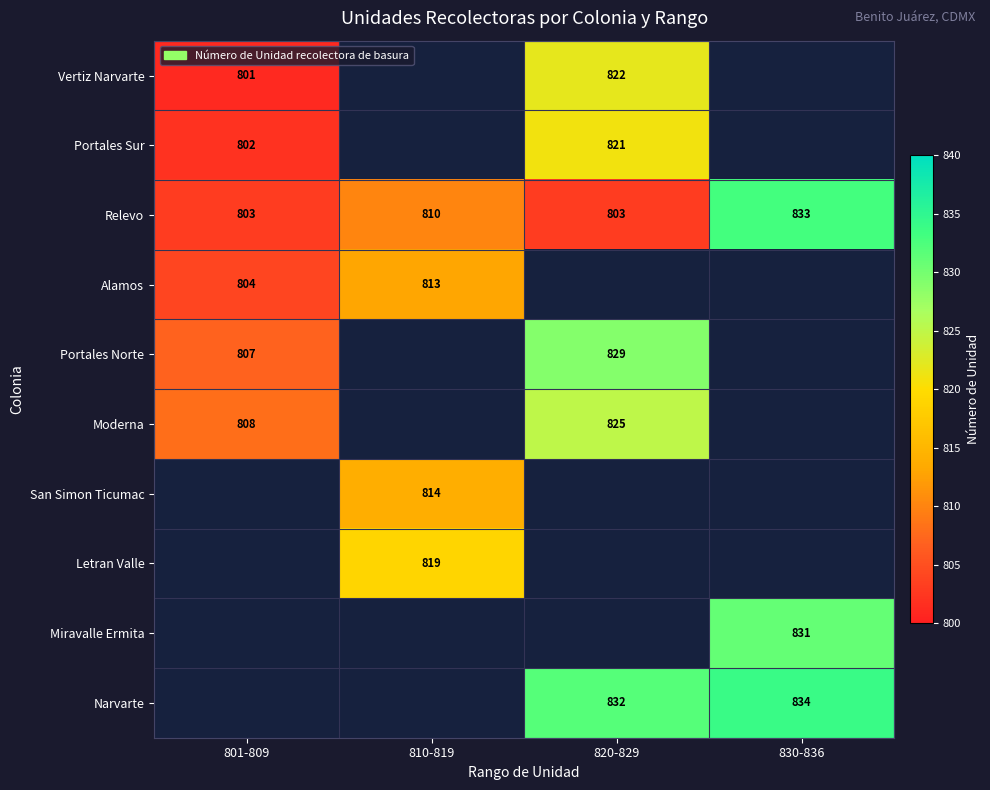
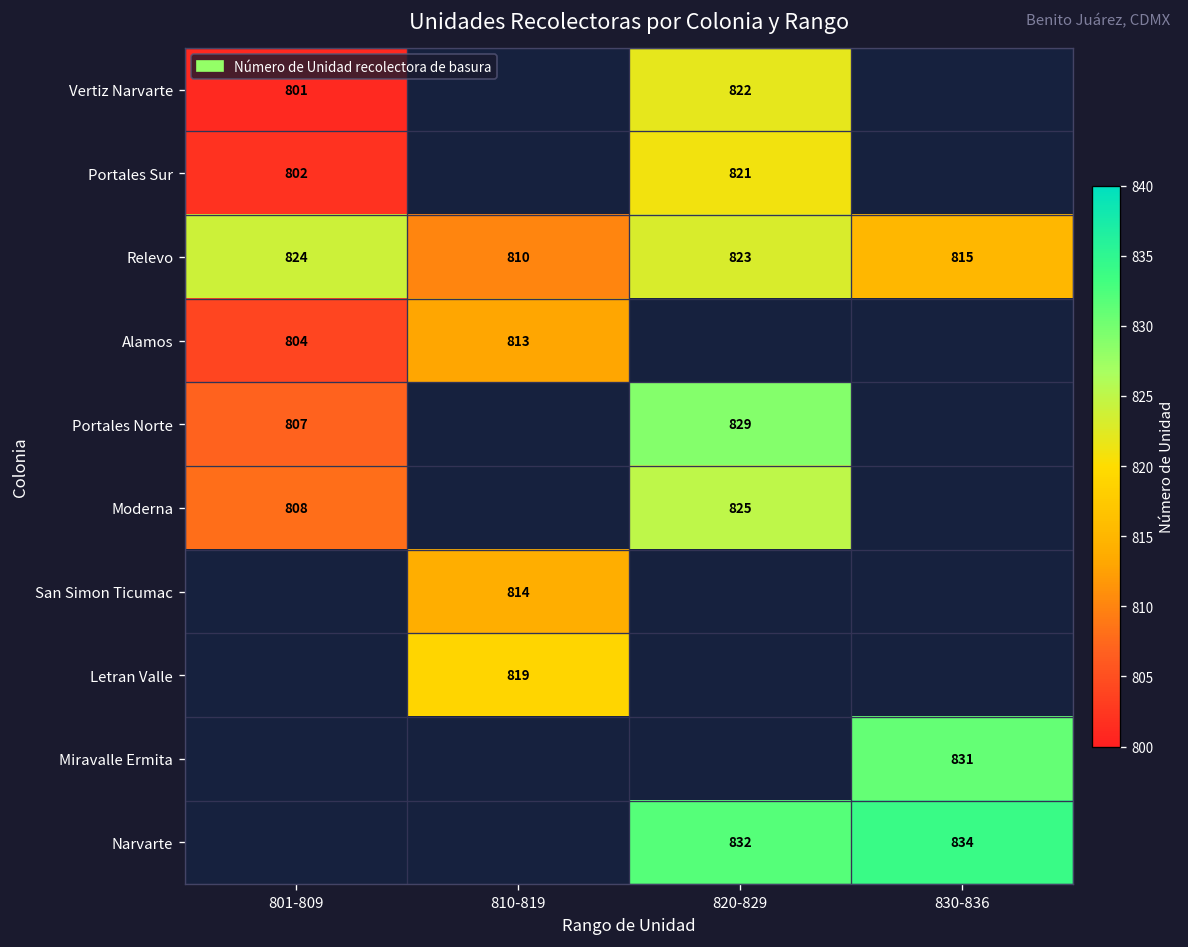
  {
    "Vertiz Narvarte": {
      "801-809": 801,
      "820-829": 822
    },
    "Portales Sur": {
      "801-809": 802,
      "820-829": 821
    },
    "Relevo": {
-     "801-809": 803,
+     "801-809": 824,
      "810-819": 810,
-     "820-829": 803,
-     "830-836": 833
+     "820-829": 823,
+     "830-836": 815
    },
    "Alamos": {
      "801-809": 804,
      "810-819": 813
    },
    "Portales Norte": {
      "801-809": 807,
      "820-829": 829
    },
    "Moderna": {
      "801-809": 808,
      "820-829": 825
    },
    "San Simon Ticumac": {
      "810-819": 814
    },
    "Letran Valle": {
      "810-819": 819
    },
    "Miravalle Ermita": {
      "830-836": 831
    },
    "Narvarte": {
      "820-829": 832,
      "830-836": 834
    }
  }
